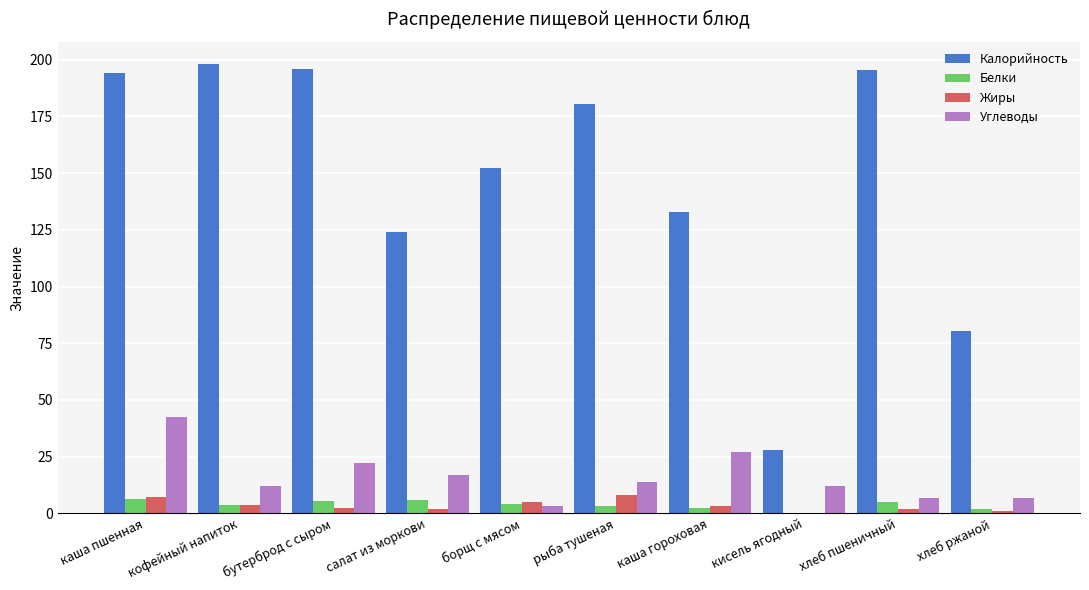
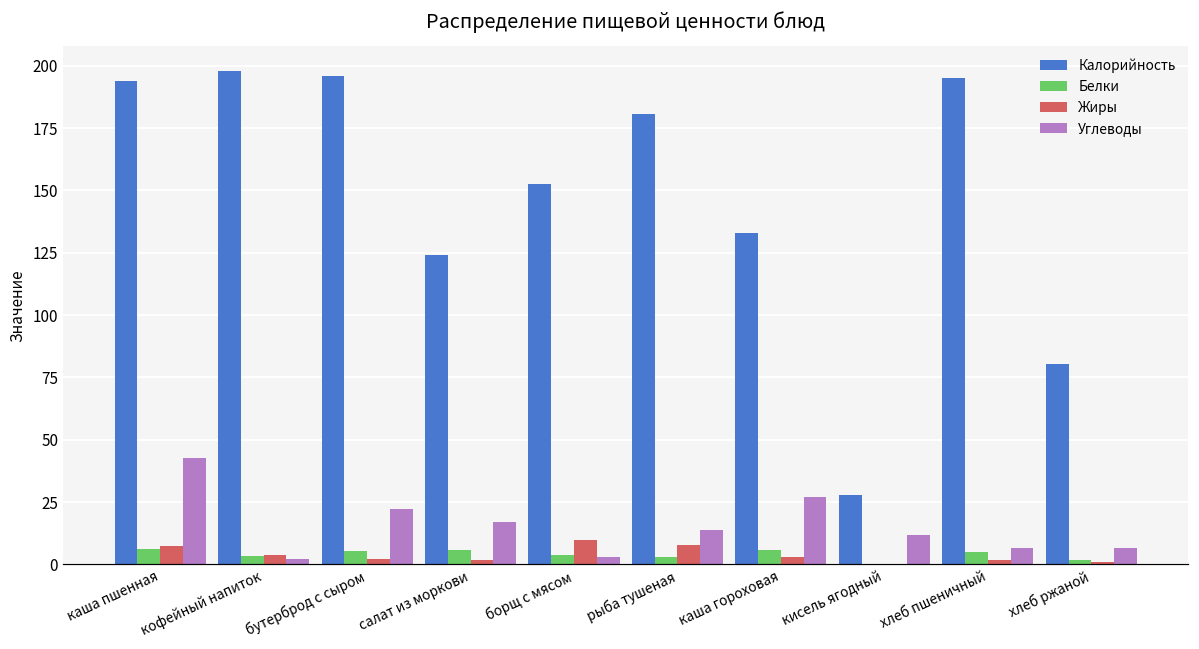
  {
    "Калорийность": {
      "каша пшенная": 194,
      "кофейный напиток": 198,
      "бутерброд с сыром": 196,
      "салат из моркови": 124,
      "борщ с мясом": 152,
      "рыба тушеная": 181,
      "каша гороховая": 133,
      "кисель ягодный": 28,
      "хлеб пшеничный": 195,
      "хлеб ржаной": 80
    },
    "Белки": {
      "каша пшенная": 6,
      "кофейный напиток": 4,
      "бутерброд с сыром": 5,
      "салат из моркови": 6,
      "борщ с мясом": 4,
      "рыба тушеная": 3,
-     "каша гороховая": 2,
+     "каша гороховая": 6,
      "кисель ягодный": 0,
      "хлеб пшеничный": 5,
      "хлеб ржаной": 2
    },
    "Жиры": {
      "каша пшенная": 7,
      "кофейный напиток": 4,
      "бутерброд с сыром": 2,
      "салат из моркови": 2,
-     "борщ с мясом": 5,
+     "борщ с мясом": 10,
      "рыба тушеная": 8,
      "каша гороховая": 3,
      "кисель ягодный": 0,
      "хлеб пшеничный": 2
    },
    "Углеводы": {
      "каша пшенная": 43,
-     "кофейный напиток": 12,
+     "кофейный напиток": 2,
      "бутерброд с сыром": 22,
      "салат из моркови": 17,
      "борщ с мясом": 3,
      "рыба тушеная": 14,
      "каша гороховая": 27,
      "кисель ягодный": 12,
      "хлеб пшеничный": 7,
      "хлеб ржаной": 7
    }
  }
